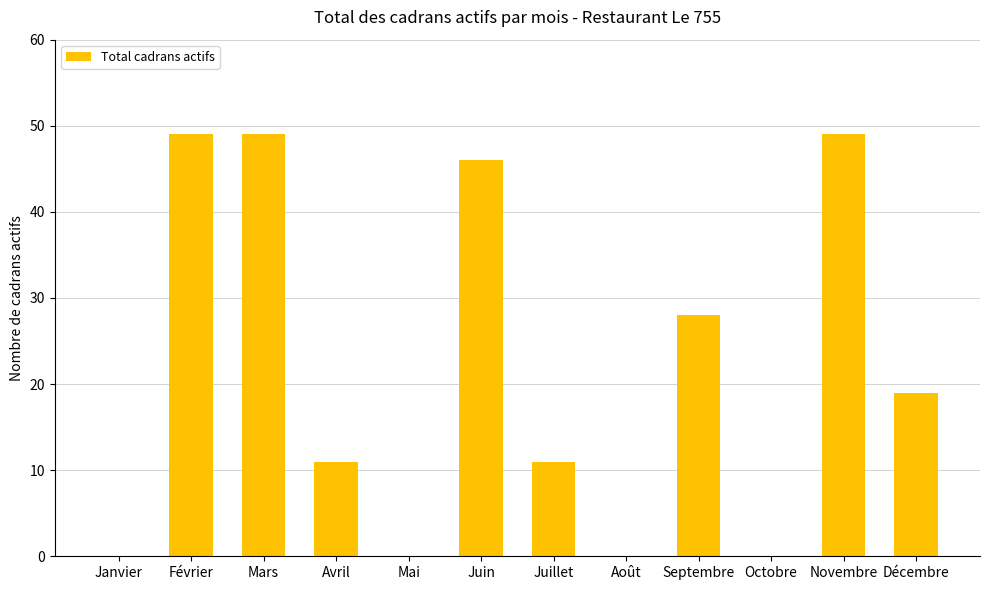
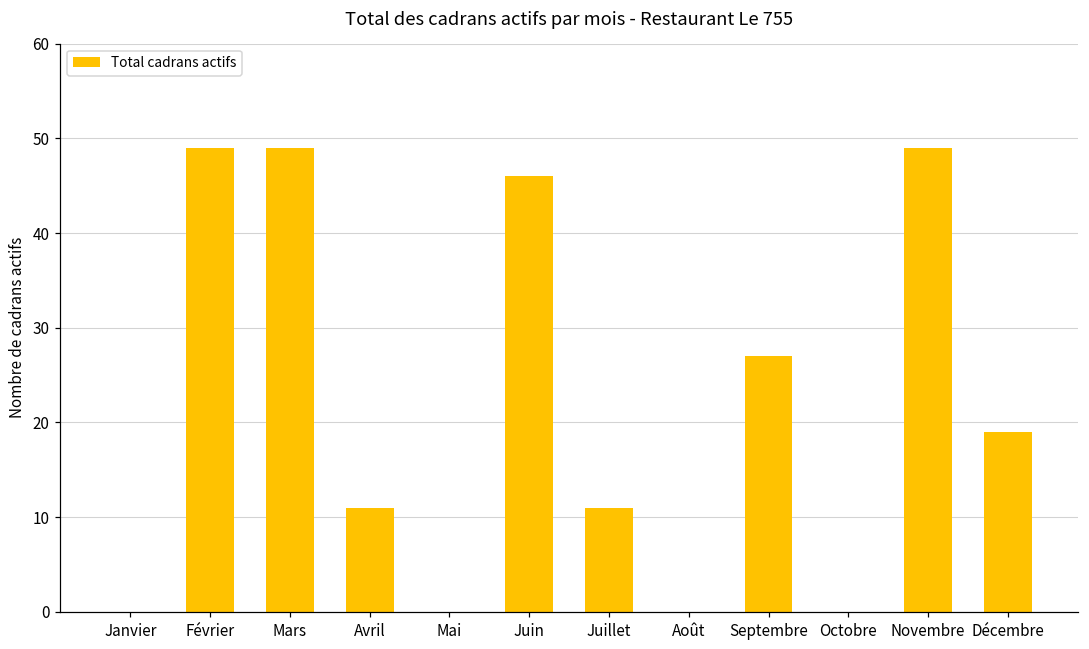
  {
    "Janvier": 0,
    "Février": 49,
    "Mars": 49,
    "Avril": 11,
    "Mai": 0,
    "Juin": 46,
    "Juillet": 11,
    "Août": 0,
-   "Septembre": 28,
+   "Septembre": 27,
    "Octobre": 0,
    "Novembre": 49,
    "Décembre": 19
  }
